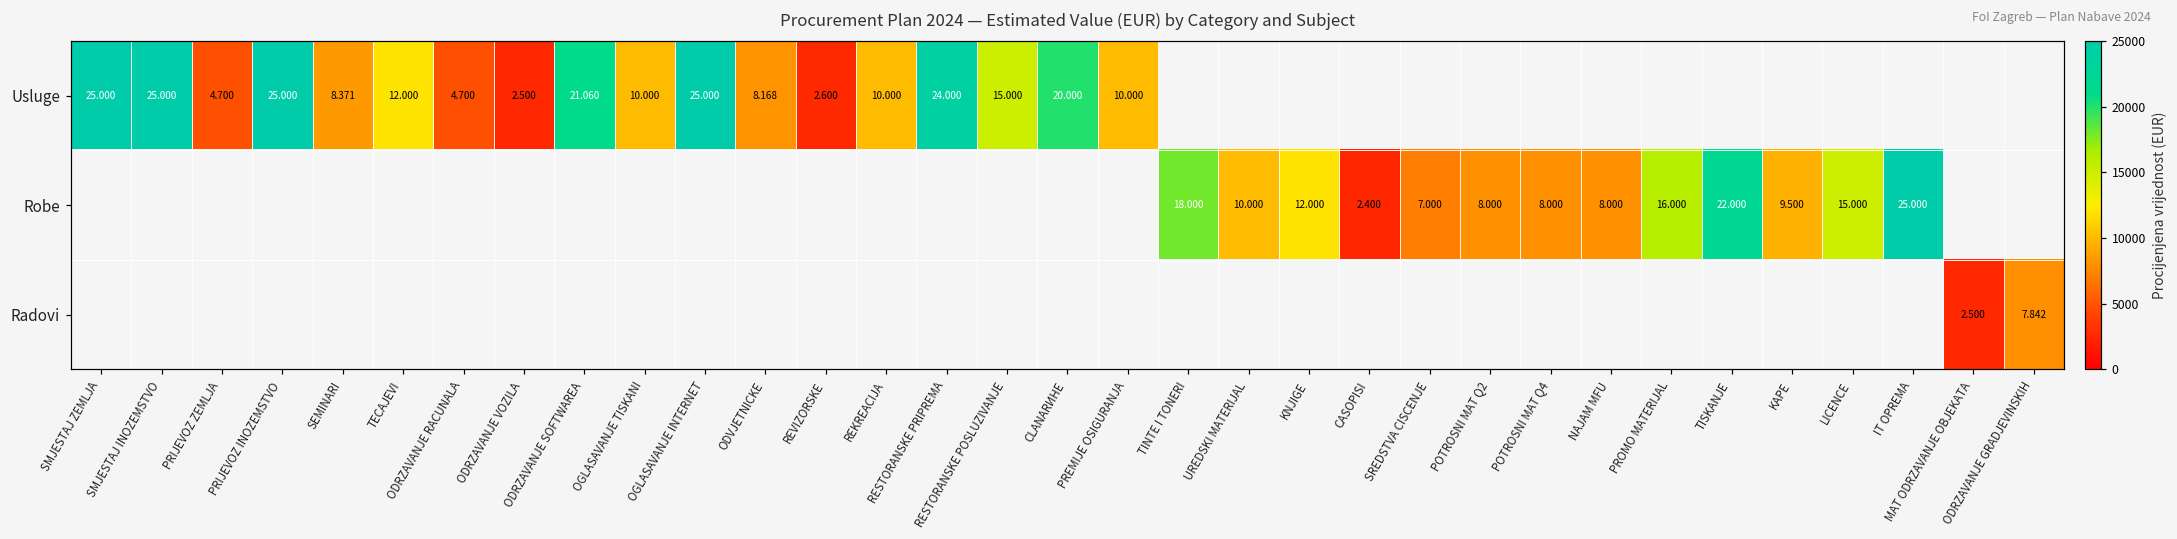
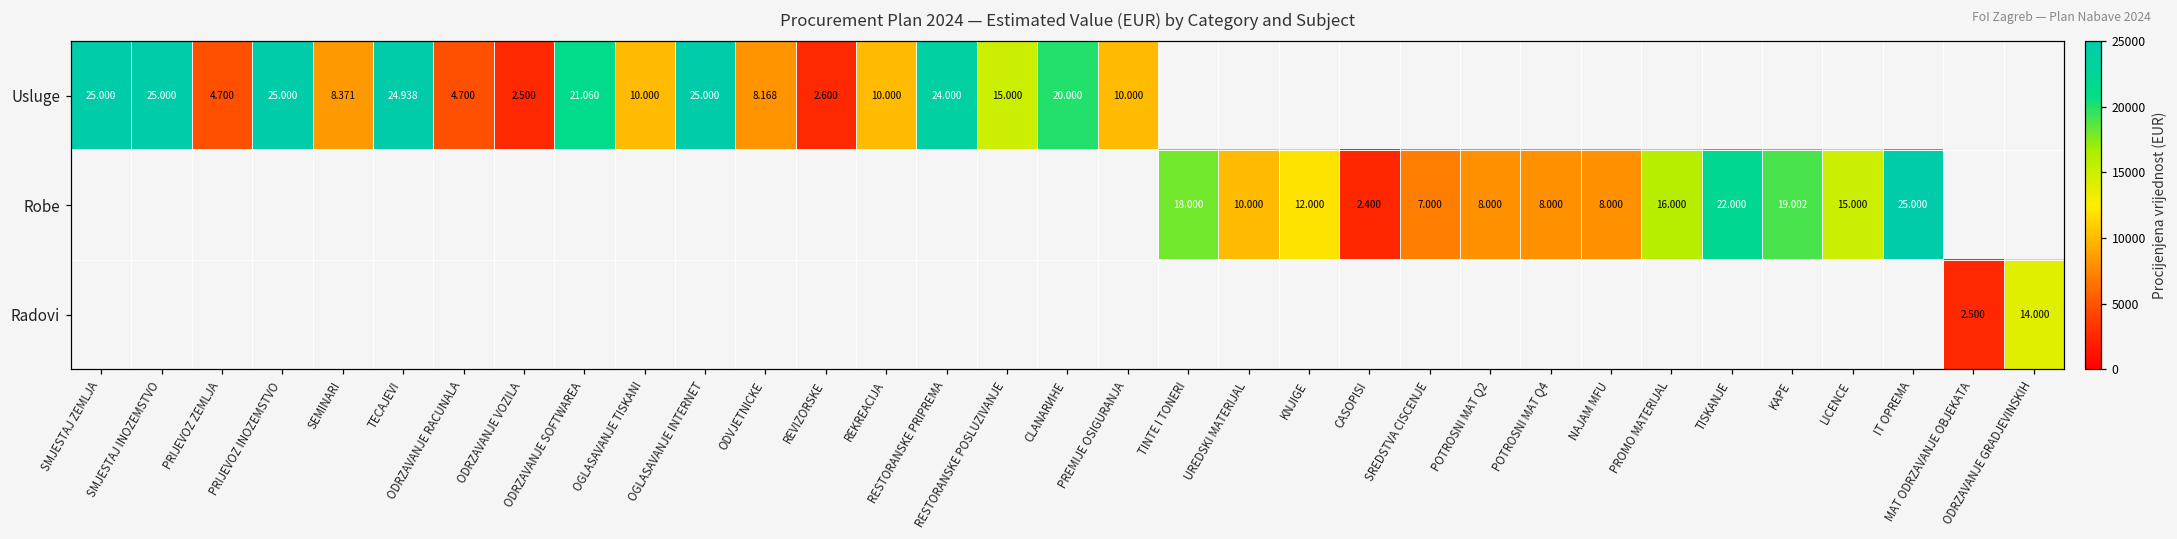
  {
    "Usluge": {
      "SMJESTAJ ZEMLJA": 25.000,
      "SMJESTAJ INOZEMSTVO": 25.000,
      "PRIJEVOZ ZEMLJA": 4.700,
      "PRIJEVOZ INOZEMSTVO": 25.000,
      "SEMINARI": 8.371,
-     "TECAJEVI": 12.000,
+     "TECAJEVI": 24.938,
      "ODRZAVANJE RACUNALA": 4.700,
      "ODRZAVANJE VOZILA": 2.500,
      "ODRZAVANJE SOFTWAREA": 21.060,
      "OGLASAVANJE TISKANI": 10.000,
      "OGLASAVANJE INTERNET": 25.000,
      "ODVJETNICKE": 8.168,
      "REVIZORSKE": 2.600,
      "REKREACIJA": 10.000,
      "RESTORANSKE PRIPREMA": 24.000,
      "RESTORANSKE POSLUZIVANJE": 15.000,
      "CLANARИНЕ": 20.000,
      "PREMIJE OSIGURANJA": 10.000
    },
    "Robe": {
      "TINTE I TONERI": 18.000,
      "UREDSKI MATERIJAL": 10.000,
      "KNJIGE": 12.000,
      "CASOPISI": 2.400,
      "SREDSTVA CISCENJE": 7.000,
      "POTROSNI MAT Q2": 8.000,
      "POTROSNI MAT Q4": 8.000,
      "NAJAM MFU": 8.000,
      "PROMO MATERIJAL": 16.000,
      "TISKANJE": 22.000,
-     "KAPE": 9.500,
+     "KAPE": 19.002,
      "LICENCE": 15.000,
      "IT OPREMA": 25.000
    },
    "Radovi": {
      "MAT ODRZAVANJE OBJEKATA": 2.500,
-     "ODRZAVANJE GRADJEVINSKIH": 7.842
+     "ODRZAVANJE GRADJEVINSKIH": 14.000
    }
  }
